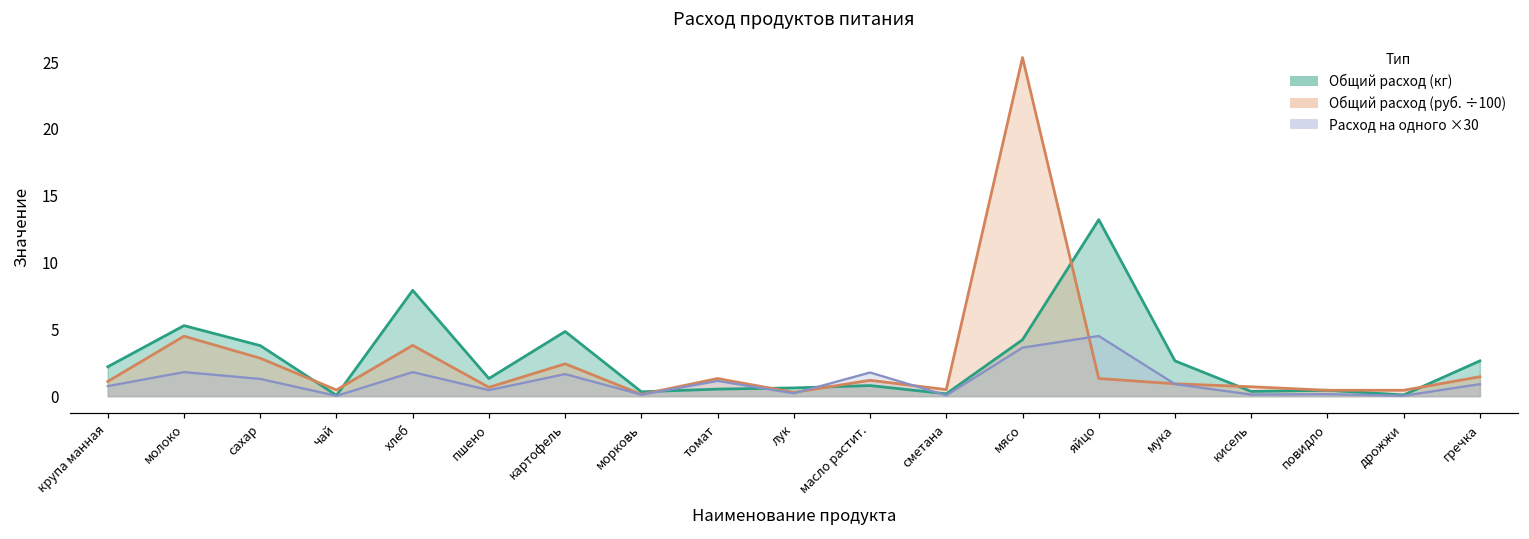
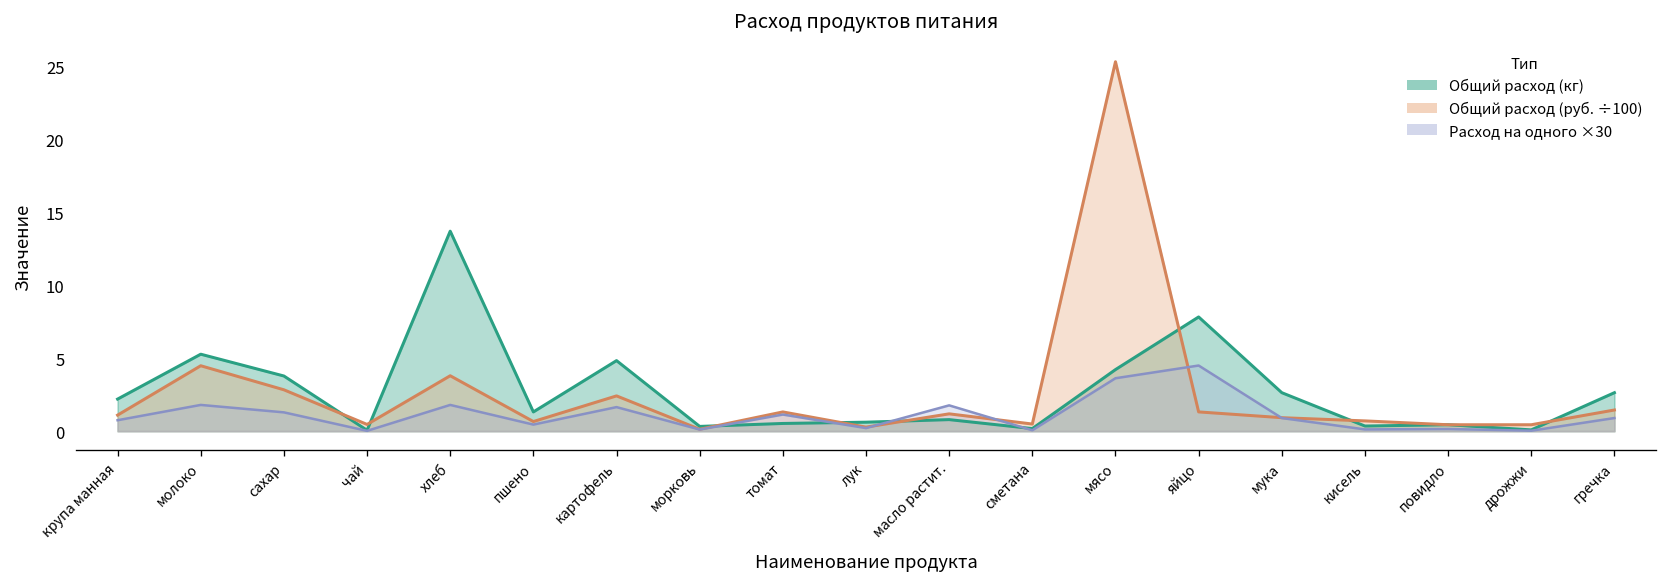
  {
    "Общий расход (кг)": {
      "крупа манная": 2.2,
      "молоко": 5.3,
      "сахар": 3.8,
-     "хлеб": 7.9,
+     "хлеб": 13.7,
      "пшено": 1.3,
      "картофель": 4.8,
      "томат": 0.5,
      "лук": 0.6,
      "масло растит.": 0.8,
      "мясо": 4.2,
-     "яйцо": 13.2,
+     "яйцо": 7.8,
      "мука": 2.6,
      "кисель": 0.4,
      "гречка": 2.6
    }
  }
